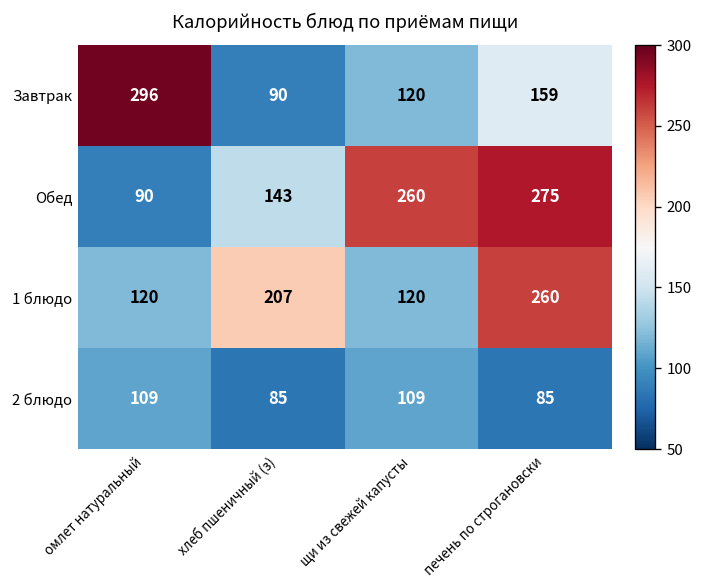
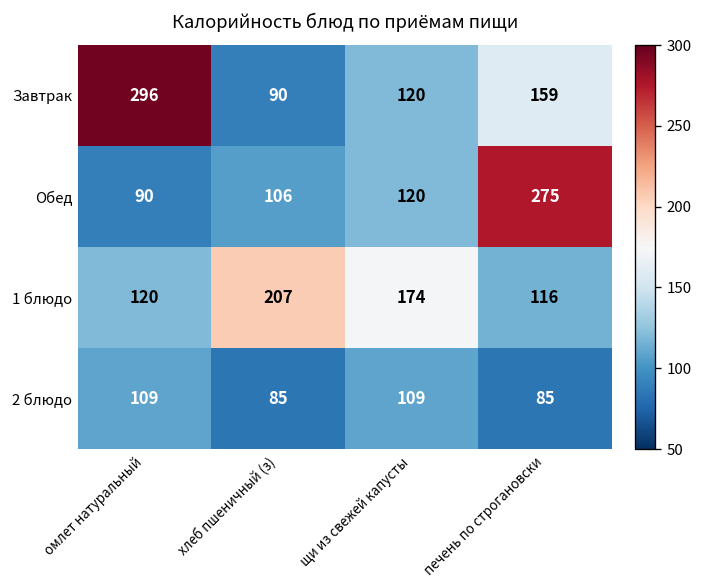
  {
    "Завтрак": {
      "омлет натуральный": 296,
      "хлеб пшеничный (з)": 90,
      "щи из свежей капусты": 120,
      "печень по строгановски": 159
    },
    "Обед": {
      "омлет натуральный": 90,
-     "хлеб пшеничный (з)": 143,
-     "щи из свежей капусты": 260,
+     "хлеб пшеничный (з)": 106,
+     "щи из свежей капусты": 120,
      "печень по строгановски": 275
    },
    "1 блюдо": {
      "омлет натуральный": 120,
      "хлеб пшеничный (з)": 207,
-     "щи из свежей капусты": 120,
-     "печень по строгановски": 260
+     "щи из свежей капусты": 174,
+     "печень по строгановски": 116
    },
    "2 блюдо": {
      "омлет натуральный": 109,
      "хлеб пшеничный (з)": 85,
      "щи из свежей капусты": 109,
      "печень по строгановски": 85
    }
  }
